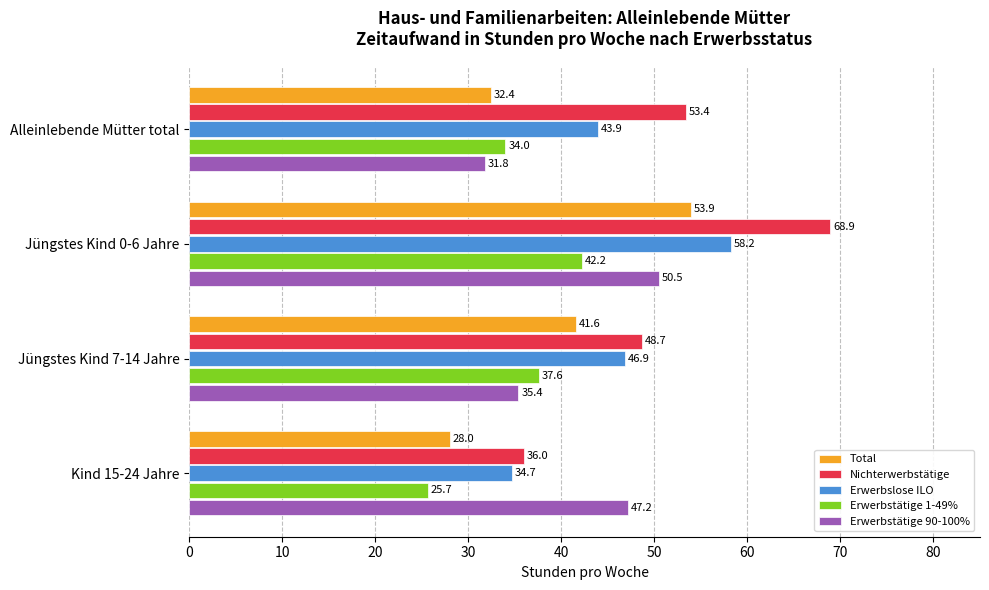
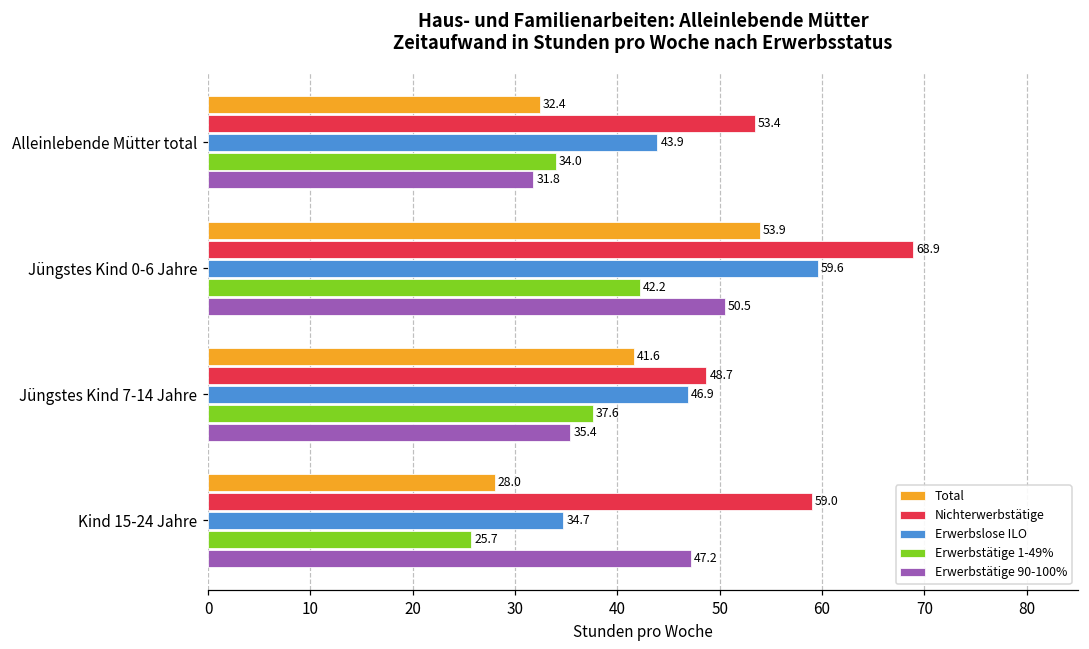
  {
    "Total": {
      "Alleinlebende Mütter total": 32.4,
      "Jüngstes Kind 0-6 Jahre": 53.9,
      "Jüngstes Kind 7-14 Jahre": 41.6,
      "Kind 15-24 Jahre": 28.0
    },
    "Nichterwerbstätige": {
      "Alleinlebende Mütter total": 53.4,
      "Jüngstes Kind 0-6 Jahre": 68.9,
      "Jüngstes Kind 7-14 Jahre": 48.7,
-     "Kind 15-24 Jahre": 36.0
+     "Kind 15-24 Jahre": 59.0
    },
    "Erwerbslose ILO": {
      "Alleinlebende Mütter total": 43.9,
-     "Jüngstes Kind 0-6 Jahre": 58.2,
+     "Jüngstes Kind 0-6 Jahre": 59.6,
      "Jüngstes Kind 7-14 Jahre": 46.9,
      "Kind 15-24 Jahre": 34.7
    },
    "Erwerbstätige 1-49%": {
      "Alleinlebende Mütter total": 34.0,
      "Jüngstes Kind 0-6 Jahre": 42.2,
      "Jüngstes Kind 7-14 Jahre": 37.6,
      "Kind 15-24 Jahre": 25.7
    },
    "Erwerbstätige 90-100%": {
      "Alleinlebende Mütter total": 31.8,
      "Jüngstes Kind 0-6 Jahre": 50.5,
      "Jüngstes Kind 7-14 Jahre": 35.4,
      "Kind 15-24 Jahre": 47.2
    }
  }
